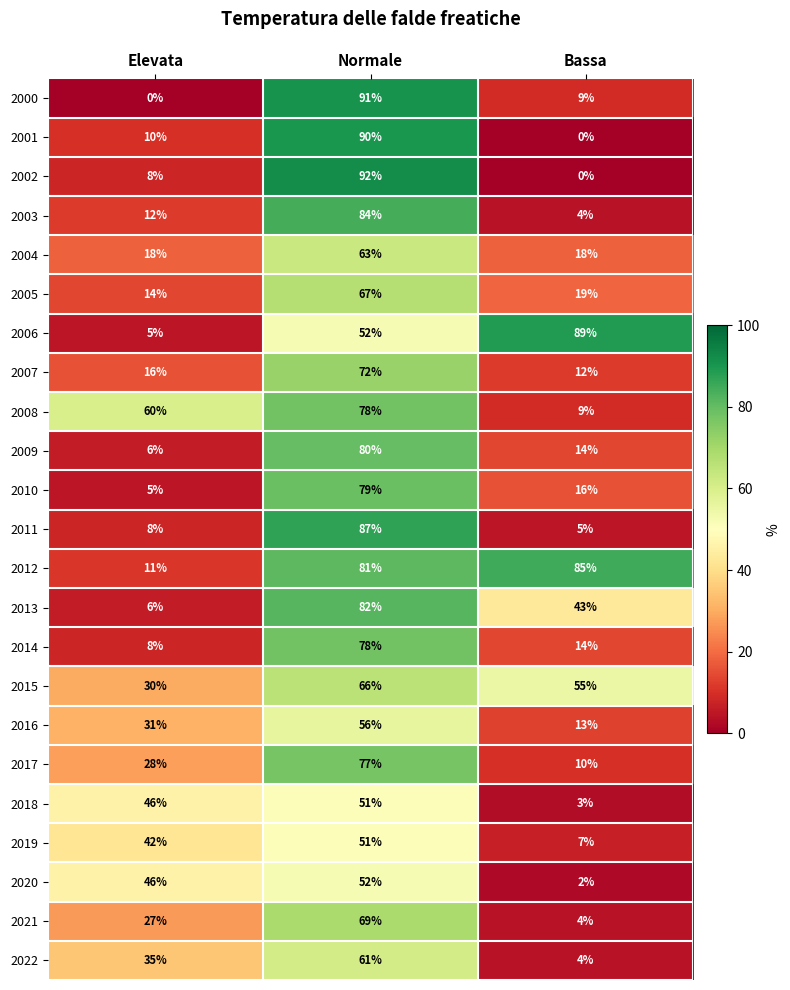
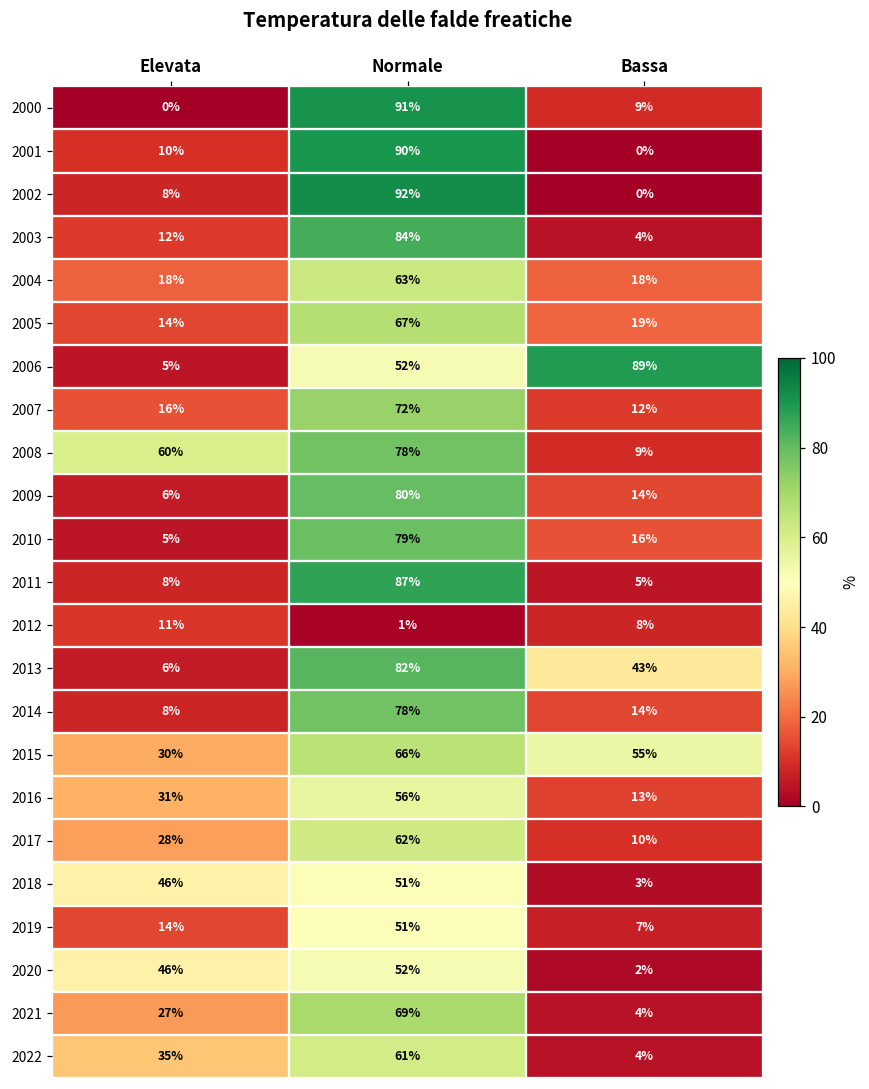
  {
    "2000": {
      "Elevata": "0%",
      "Normale": "91%",
      "Bassa": "9%"
    },
    "2001": {
      "Elevata": "10%",
      "Normale": "90%",
      "Bassa": "0%"
    },
    "2002": {
      "Elevata": "8%",
      "Normale": "92%",
      "Bassa": "0%"
    },
    "2003": {
      "Elevata": "12%",
      "Normale": "84%",
      "Bassa": "4%"
    },
    "2004": {
      "Elevata": "18%",
      "Normale": "63%",
      "Bassa": "18%"
    },
    "2005": {
      "Elevata": "14%",
      "Normale": "67%",
      "Bassa": "19%"
    },
    "2006": {
      "Elevata": "5%",
      "Normale": "52%",
      "Bassa": "89%"
    },
    "2007": {
      "Elevata": "16%",
      "Normale": "72%",
      "Bassa": "12%"
    },
    "2008": {
      "Elevata": "60%",
      "Normale": "78%",
      "Bassa": "9%"
    },
    "2009": {
      "Elevata": "6%",
      "Normale": "80%",
      "Bassa": "14%"
    },
    "2010": {
      "Elevata": "5%",
      "Normale": "79%",
      "Bassa": "16%"
    },
    "2011": {
      "Elevata": "8%",
      "Normale": "87%",
      "Bassa": "5%"
    },
    "2012": {
      "Elevata": "11%",
-     "Normale": "81%",
-     "Bassa": "85%"
+     "Normale": "1%",
+     "Bassa": "8%"
    },
    "2013": {
      "Elevata": "6%",
      "Normale": "82%",
      "Bassa": "43%"
    },
    "2014": {
      "Elevata": "8%",
      "Normale": "78%",
      "Bassa": "14%"
    },
    "2015": {
      "Elevata": "30%",
      "Normale": "66%",
      "Bassa": "55%"
    },
    "2016": {
      "Elevata": "31%",
      "Normale": "56%",
      "Bassa": "13%"
    },
    "2017": {
      "Elevata": "28%",
-     "Normale": "77%",
+     "Normale": "62%",
      "Bassa": "10%"
    },
    "2018": {
      "Elevata": "46%",
      "Normale": "51%",
      "Bassa": "3%"
    },
    "2019": {
-     "Elevata": "42%",
+     "Elevata": "14%",
      "Normale": "51%",
      "Bassa": "7%"
    },
    "2020": {
      "Elevata": "46%",
      "Normale": "52%",
      "Bassa": "2%"
    },
    "2021": {
      "Elevata": "27%",
      "Normale": "69%",
      "Bassa": "4%"
    },
    "2022": {
      "Elevata": "35%",
      "Normale": "61%",
      "Bassa": "4%"
    }
  }
